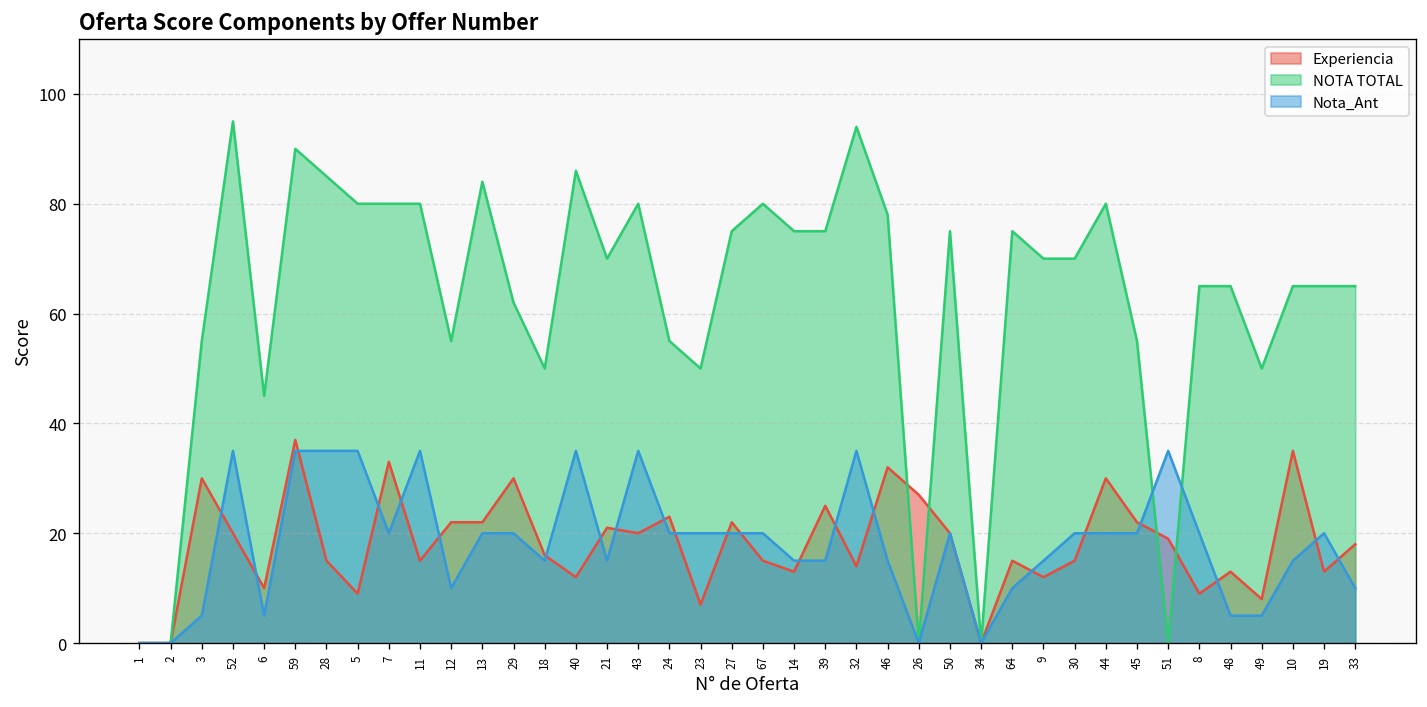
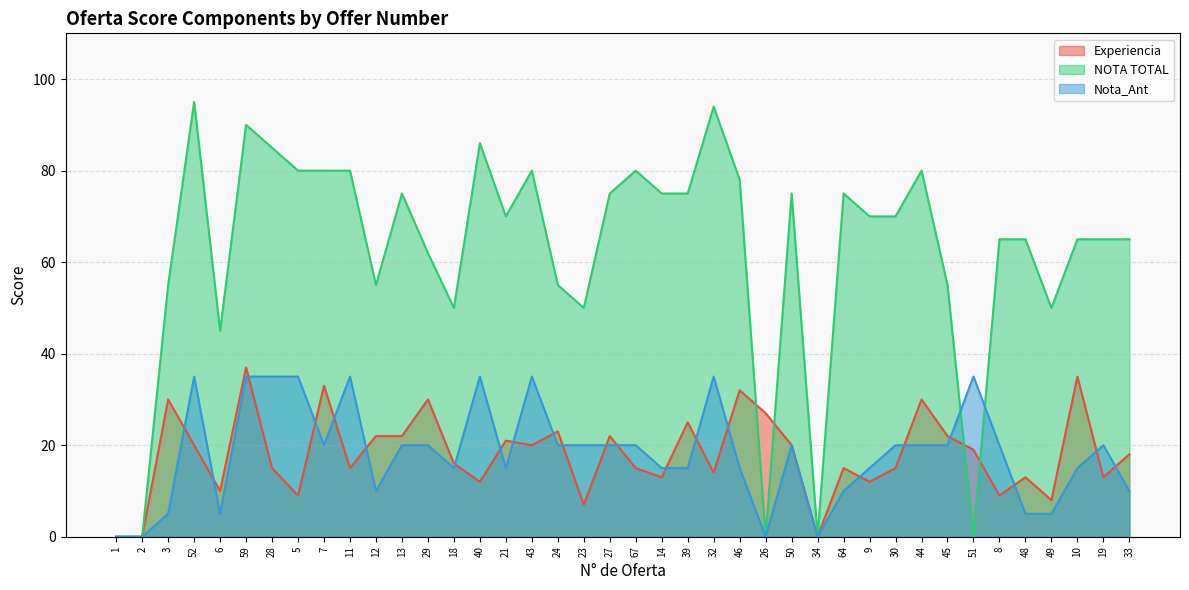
  {
    "Experiencia": {
      "3": 30,
      "52": 20,
      "6": 10,
      "59": 37,
      "28": 15,
      "5": 9,
      "7": 33,
      "11": 15,
      "12": 22,
      "13": 22,
      "29": 30,
      "18": 16,
      "40": 12,
      "21": 21,
      "43": 20,
      "24": 23,
      "23": 7,
      "27": 22,
      "67": 15,
      "14": 13,
      "39": 25,
      "32": 14,
      "46": 32,
      "26": 27,
      "64": 15,
      "9": 12,
      "30": 15,
      "44": 30,
      "45": 22,
      "51": 19,
      "8": 9,
      "48": 13,
      "49": 8,
      "10": 35,
      "19": 13,
      "33": 18
    },
    "NOTA TOTAL": {
      "3": 55,
      "52": 95,
      "6": 45,
      "59": 90,
      "28": 85,
      "5": 80,
      "7": 80,
      "11": 80,
      "12": 55,
-     "13": 84,
+     "13": 75,
      "29": 62,
      "18": 50,
      "40": 86,
      "21": 70,
      "43": 80,
      "24": 55,
      "23": 50,
      "27": 75,
      "67": 80,
      "14": 75,
      "39": 75,
      "32": 94,
      "46": 78,
      "50": 75,
      "64": 75,
      "9": 70,
      "30": 70,
      "44": 80,
      "45": 55,
      "51": 0,
      "8": 65,
      "48": 65,
      "49": 50,
      "10": 65,
      "19": 65,
      "33": 65
    },
    "Nota_Ant": {
      "3": 5,
      "52": 35,
      "6": 5,
      "59": 35,
      "28": 35,
      "5": 35,
      "7": 20,
      "11": 35,
      "12": 10,
      "13": 20,
      "29": 20,
      "18": 15,
      "40": 35,
      "21": 15,
      "43": 35,
      "24": 20,
      "23": 20,
      "27": 20,
      "67": 20,
      "14": 15,
      "39": 15,
      "32": 35,
      "46": 15,
      "64": 10,
      "9": 15,
      "30": 20,
      "44": 20,
      "45": 20,
      "51": 35,
      "8": 20,
      "48": 5,
      "49": 5,
      "10": 15,
      "19": 20,
      "33": 10
    }
  }
